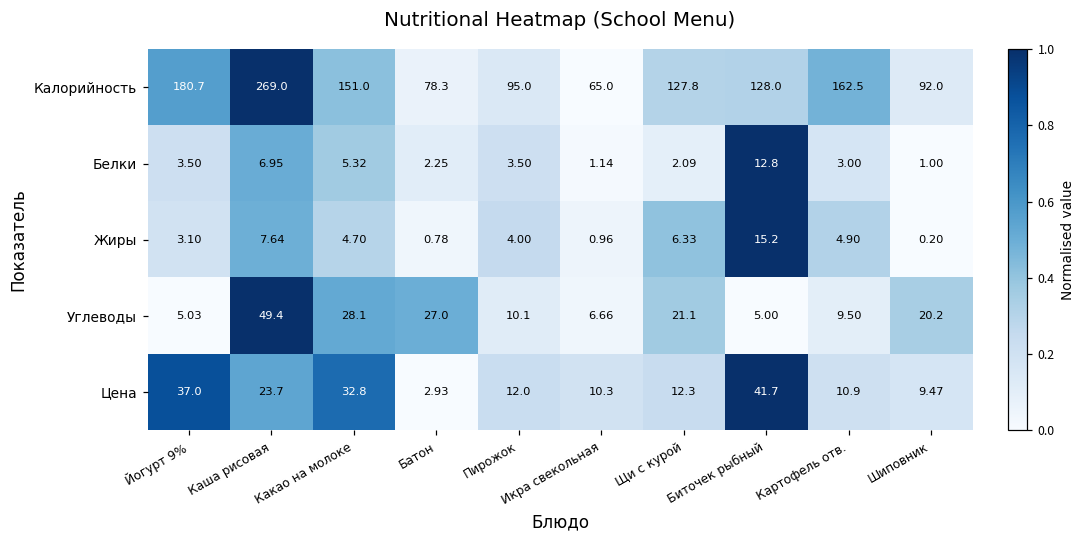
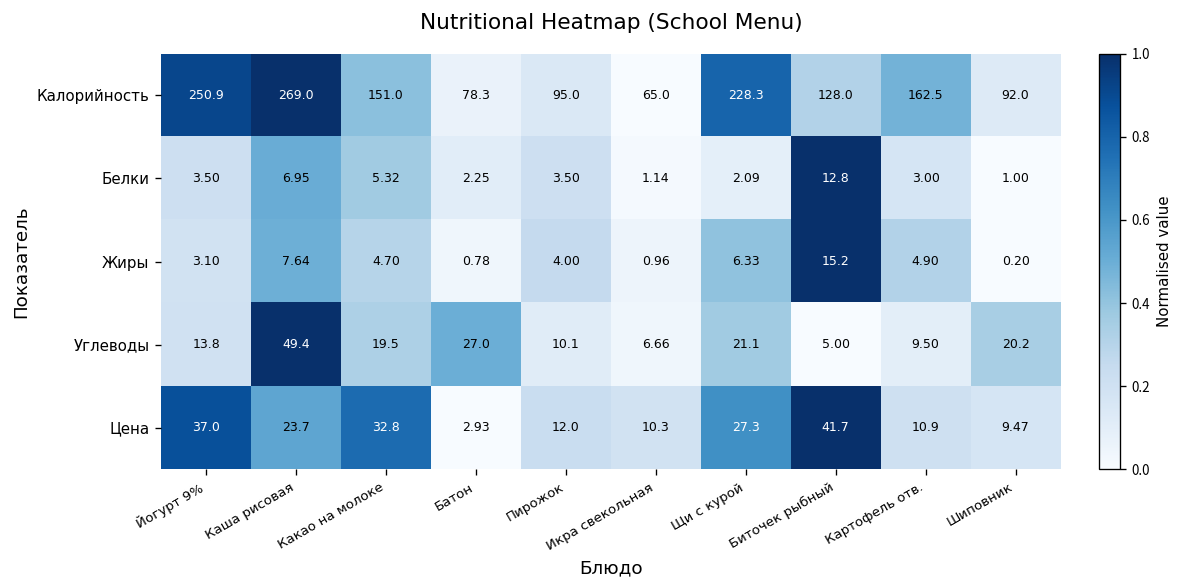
  {
    "Калорийность": {
-     "Йогурт 9%": 180.7,
+     "Йогурт 9%": 250.9,
      "Каша рисовая": 269.0,
      "Какао на молоке": 151.0,
      "Батон": 78.3,
      "Пирожок": 95.0,
      "Икра свекольная": 65.0,
-     "Щи с курой": 127.8,
+     "Щи с курой": 228.3,
      "Биточек рыбный": 128.0,
      "Картофель отв.": 162.5,
      "Шиповник": 92.0
    },
    "Белки": {
      "Йогурт 9%": 3.50,
      "Каша рисовая": 6.95,
      "Какао на молоке": 5.32,
      "Батон": 2.25,
      "Пирожок": 3.50,
      "Икра свекольная": 1.14,
      "Щи с курой": 2.09,
      "Биточек рыбный": 12.8,
      "Картофель отв.": 3.00,
      "Шиповник": 1.00
    },
    "Жиры": {
      "Йогурт 9%": 3.10,
      "Каша рисовая": 7.64,
      "Какао на молоке": 4.70,
      "Батон": 0.78,
      "Пирожок": 4.00,
      "Икра свекольная": 0.96,
      "Щи с курой": 6.33,
      "Биточек рыбный": 15.2,
      "Картофель отв.": 4.90,
      "Шиповник": 0.20
    },
    "Углеводы": {
-     "Йогурт 9%": 5.03,
+     "Йогурт 9%": 13.8,
      "Каша рисовая": 49.4,
-     "Какао на молоке": 28.1,
+     "Какао на молоке": 19.5,
      "Батон": 27.0,
      "Пирожок": 10.1,
      "Икра свекольная": 6.66,
      "Щи с курой": 21.1,
      "Биточек рыбный": 5.00,
      "Картофель отв.": 9.50,
      "Шиповник": 20.2
    },
    "Цена": {
      "Йогурт 9%": 37.0,
      "Каша рисовая": 23.7,
      "Какао на молоке": 32.8,
      "Батон": 2.93,
      "Пирожок": 12.0,
      "Икра свекольная": 10.3,
-     "Щи с курой": 12.3,
+     "Щи с курой": 27.3,
      "Биточек рыбный": 41.7,
      "Картофель отв.": 10.9,
      "Шиповник": 9.47
    }
  }
